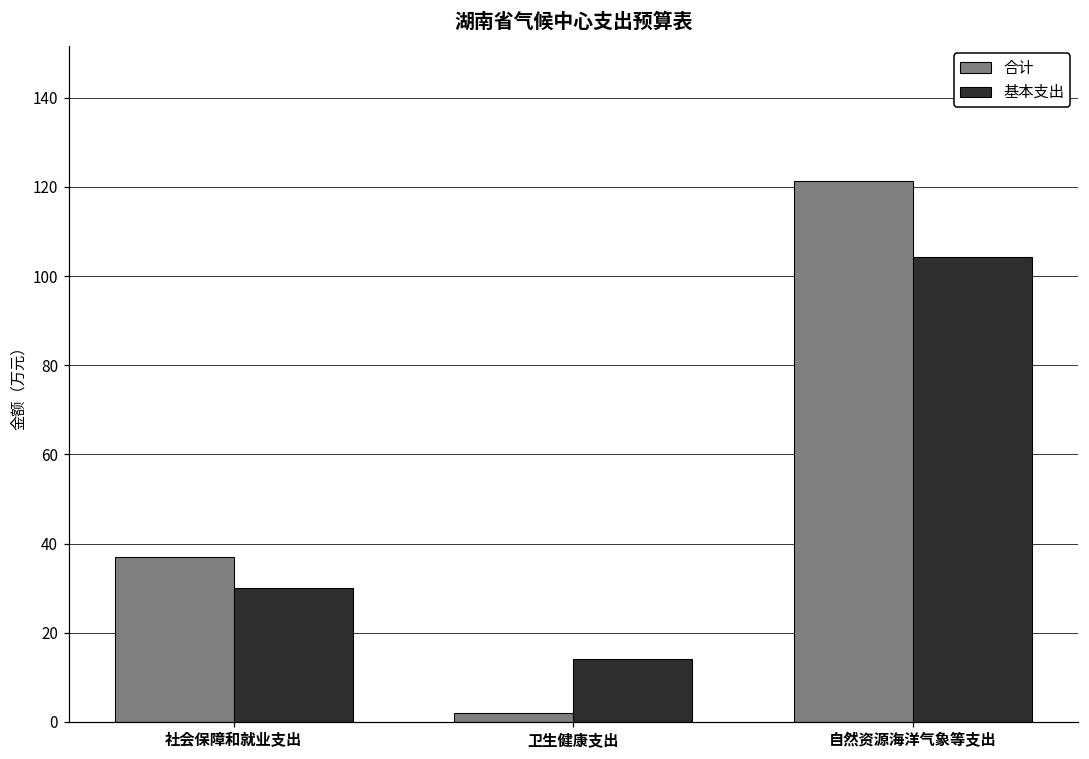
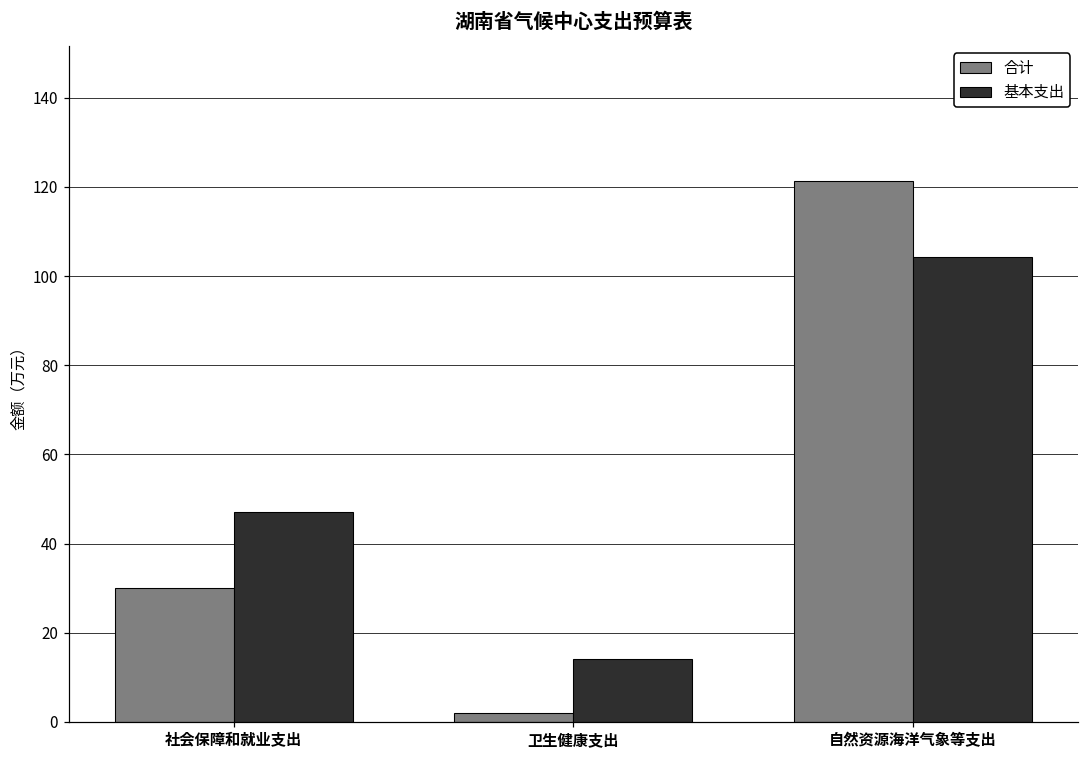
  {
    "合计": {
-     "社会保障和就业支出": 37,
+     "社会保障和就业支出": 30,
      "卫生健康支出": 2,
      "自然资源海洋气象等支出": 121
    },
    "基本支出": {
-     "社会保障和就业支出": 30,
+     "社会保障和就业支出": 47,
      "卫生健康支出": 14,
      "自然资源海洋气象等支出": 104
    }
  }
